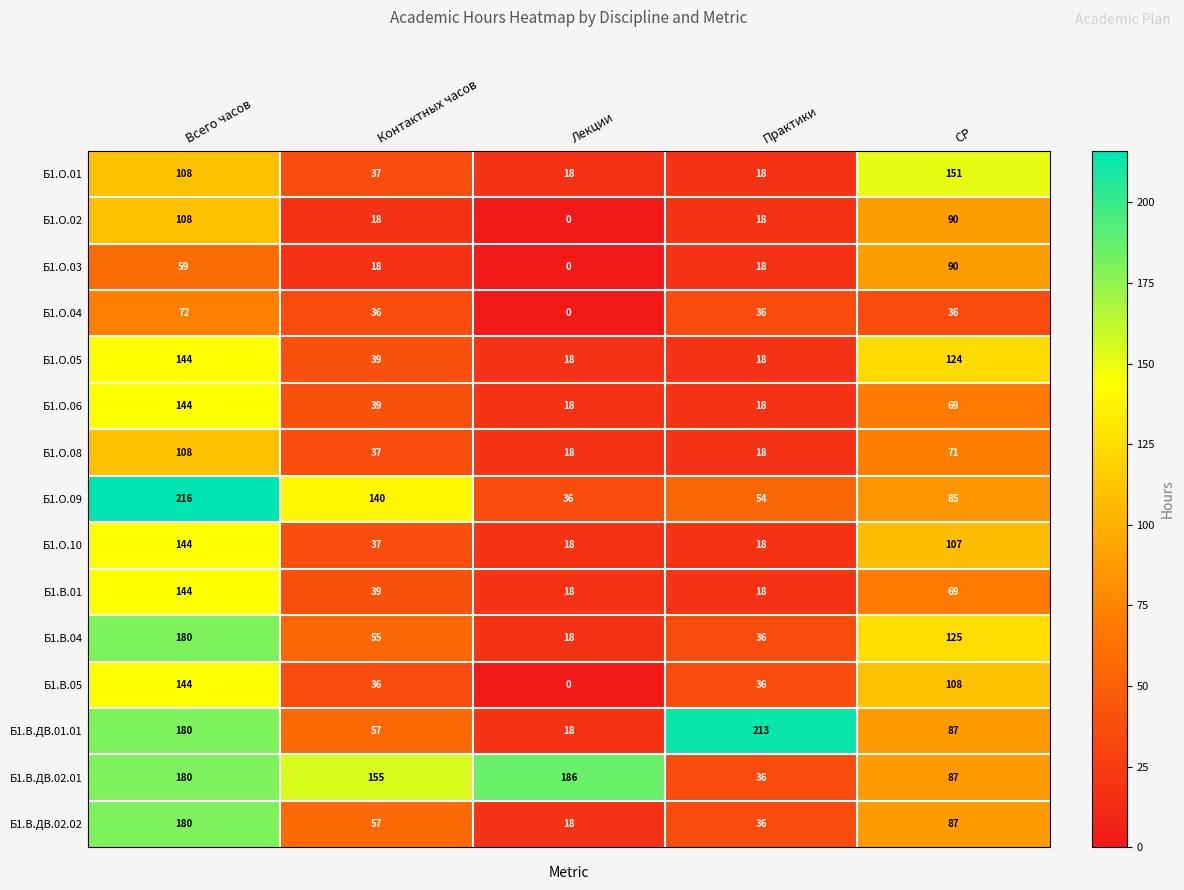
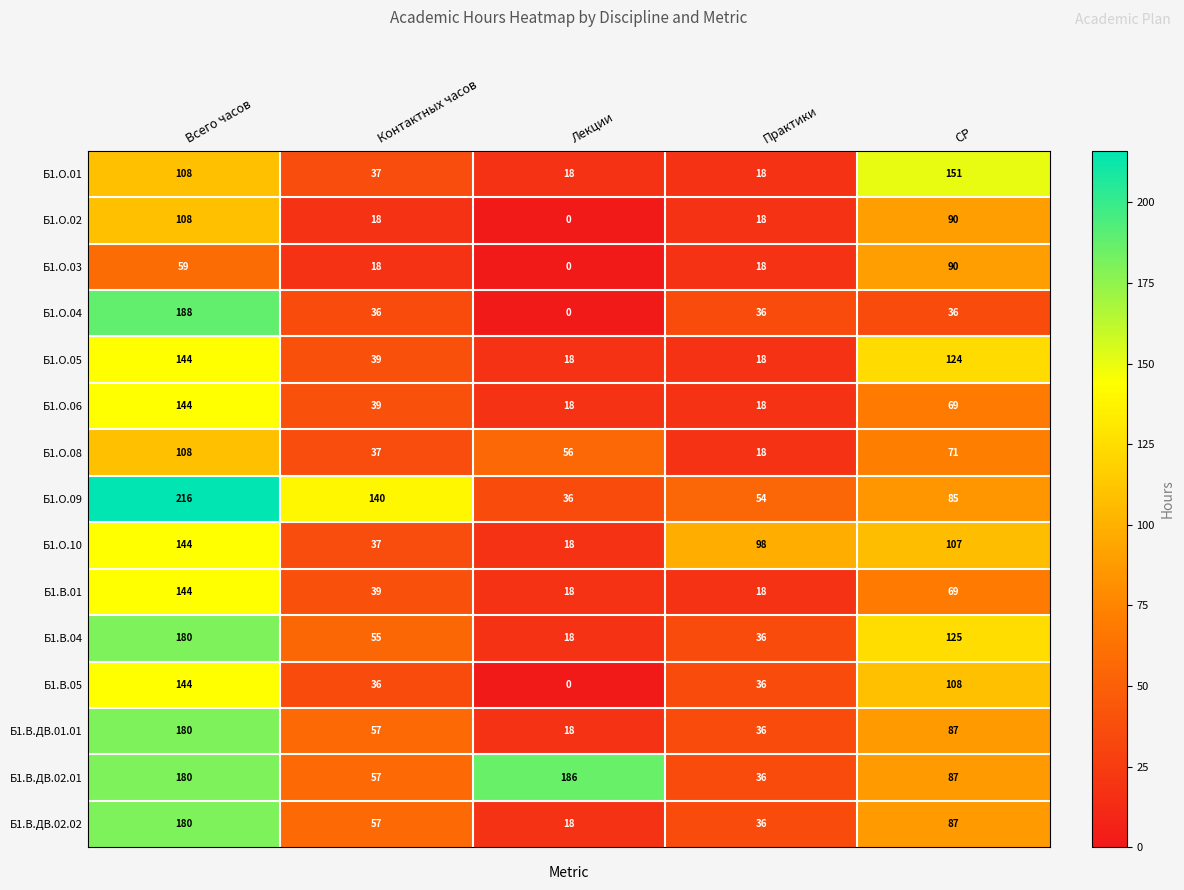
  {
    "Б1.О.01": {
      "Всего часов": 108,
      "Контактных часов": 37,
      "Лекции": 18,
      "Практики": 18,
      "СР": 151
    },
    "Б1.О.02": {
      "Всего часов": 108,
      "Контактных часов": 18,
      "Лекции": 0,
      "Практики": 18,
      "СР": 90
    },
    "Б1.О.03": {
      "Всего часов": 59,
      "Контактных часов": 18,
      "Лекции": 0,
      "Практики": 18,
      "СР": 90
    },
    "Б1.О.04": {
-     "Всего часов": 72,
+     "Всего часов": 188,
      "Контактных часов": 36,
      "Лекции": 0,
      "Практики": 36,
      "СР": 36
    },
    "Б1.О.05": {
      "Всего часов": 144,
      "Контактных часов": 39,
      "Лекции": 18,
      "Практики": 18,
      "СР": 124
    },
    "Б1.О.06": {
      "Всего часов": 144,
      "Контактных часов": 39,
      "Лекции": 18,
      "Практики": 18,
      "СР": 69
    },
    "Б1.О.08": {
      "Всего часов": 108,
      "Контактных часов": 37,
-     "Лекции": 18,
+     "Лекции": 56,
      "Практики": 18,
      "СР": 71
    },
    "Б1.О.09": {
      "Всего часов": 216,
      "Контактных часов": 140,
      "Лекции": 36,
      "Практики": 54,
      "СР": 85
    },
    "Б1.О.10": {
      "Всего часов": 144,
      "Контактных часов": 37,
      "Лекции": 18,
-     "Практики": 18,
+     "Практики": 98,
      "СР": 107
    },
    "Б1.В.01": {
      "Всего часов": 144,
      "Контактных часов": 39,
      "Лекции": 18,
      "Практики": 18,
      "СР": 69
    },
    "Б1.В.04": {
      "Всего часов": 180,
      "Контактных часов": 55,
      "Лекции": 18,
      "Практики": 36,
      "СР": 125
    },
    "Б1.В.05": {
      "Всего часов": 144,
      "Контактных часов": 36,
      "Лекции": 0,
      "Практики": 36,
      "СР": 108
    },
    "Б1.В.ДВ.01.01": {
      "Всего часов": 180,
      "Контактных часов": 57,
      "Лекции": 18,
-     "Практики": 213,
+     "Практики": 36,
      "СР": 87
    },
    "Б1.В.ДВ.02.01": {
      "Всего часов": 180,
-     "Контактных часов": 155,
+     "Контактных часов": 57,
      "Лекции": 186,
      "Практики": 36,
      "СР": 87
    },
    "Б1.В.ДВ.02.02": {
      "Всего часов": 180,
      "Контактных часов": 57,
      "Лекции": 18,
      "Практики": 36,
      "СР": 87
    }
  }
